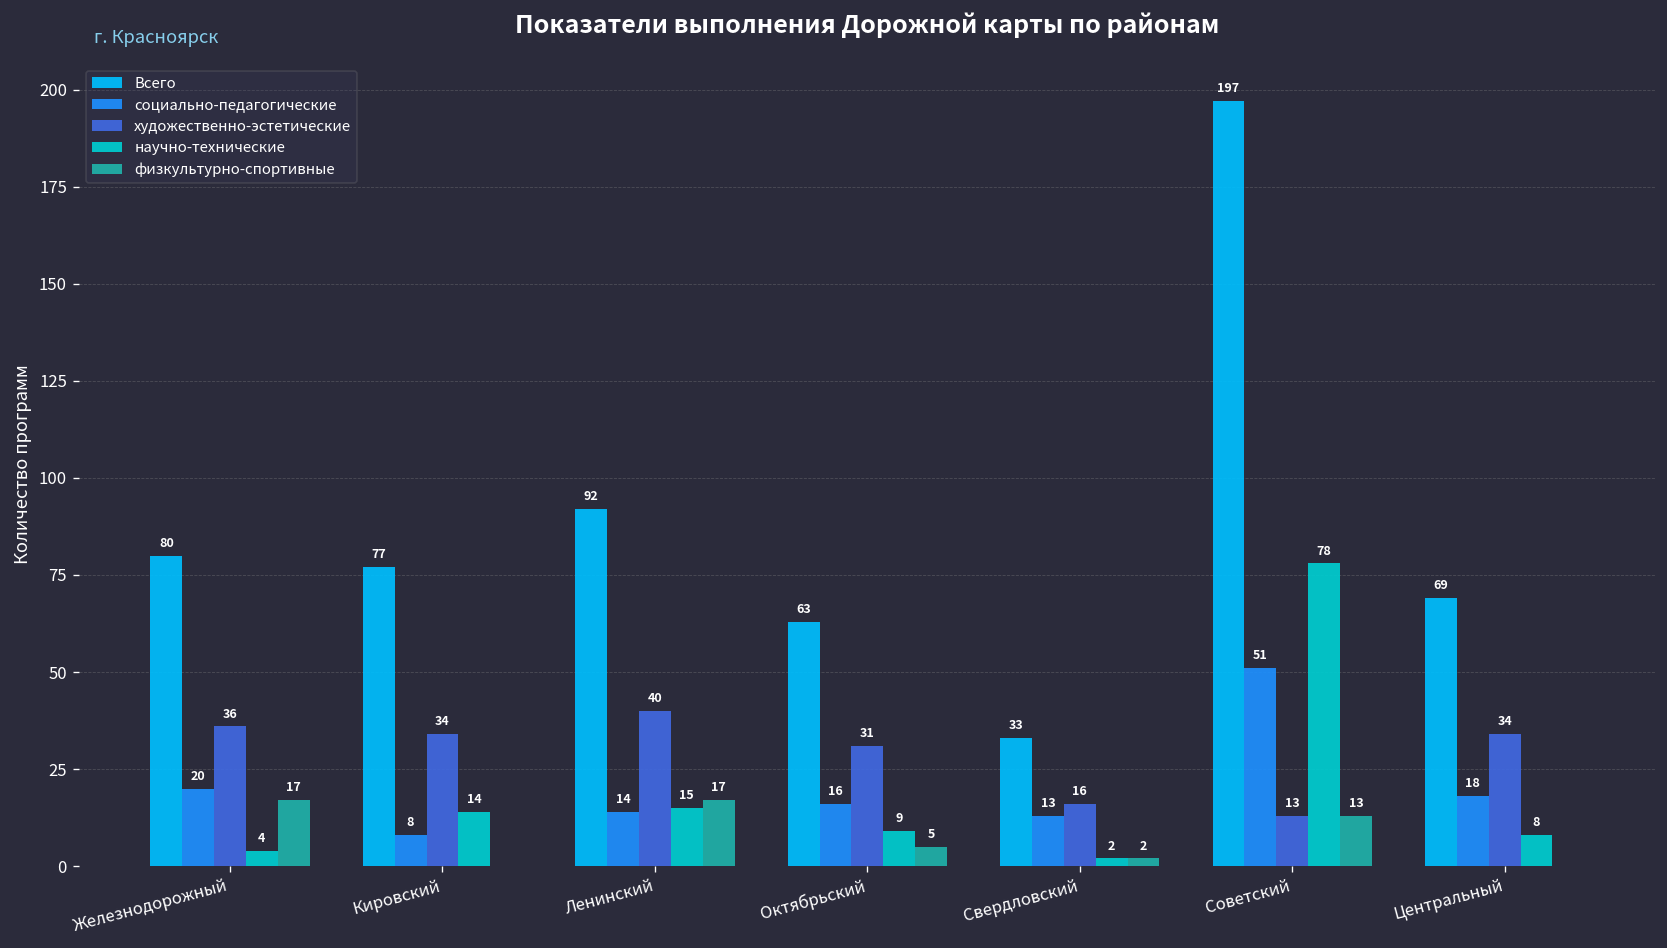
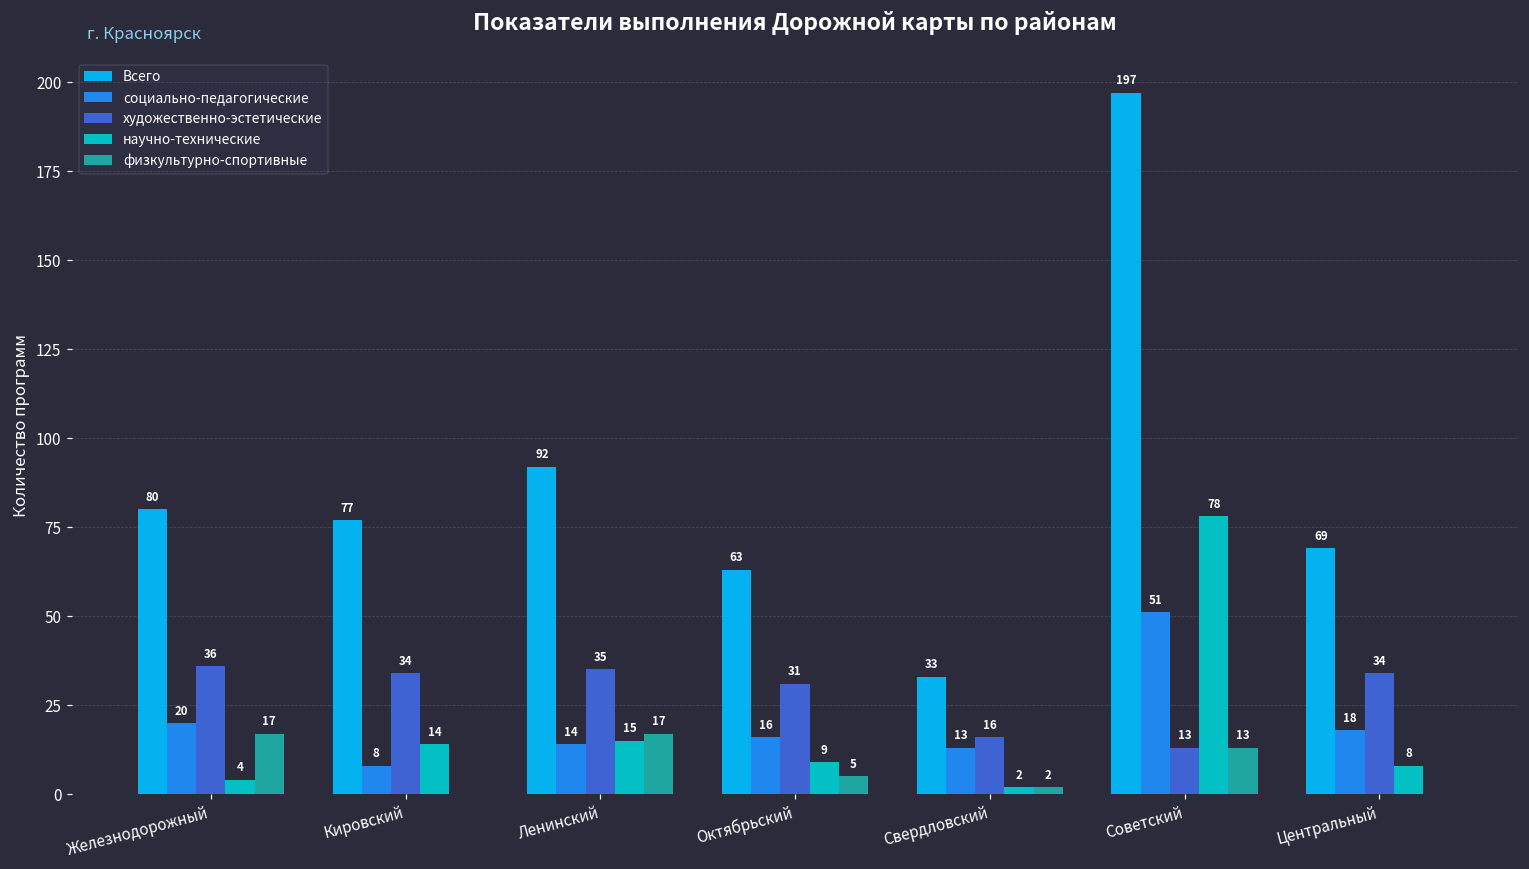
  {
    "художественно-эстетические": {
      "Железнодорожный": 36,
      "Кировский": 34,
-     "Ленинский": 40,
+     "Ленинский": 35,
      "Октябрьский": 31,
      "Свердловский": 16,
      "Советский": 13,
      "Центральный": 34
    }
  }
